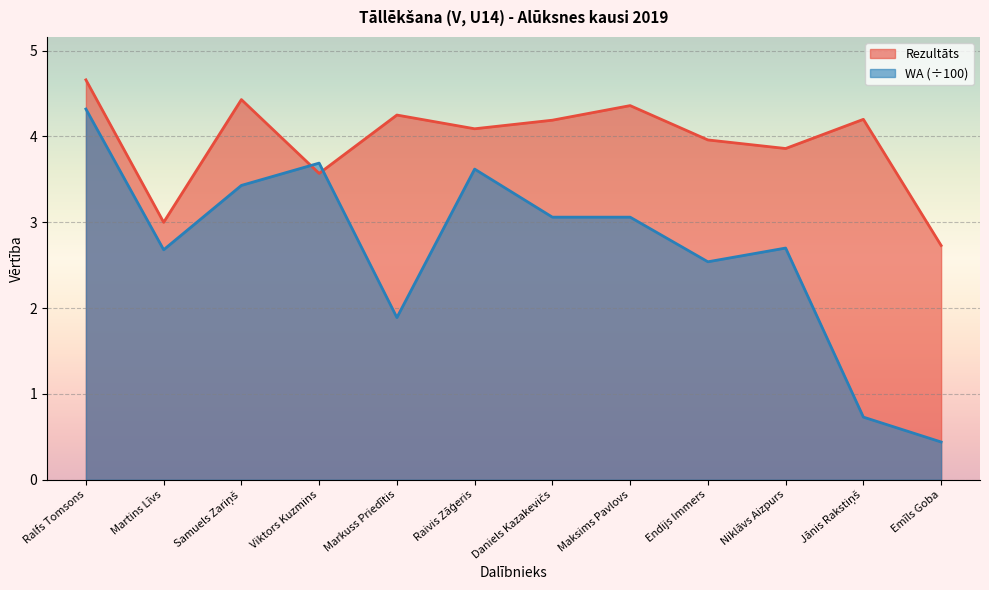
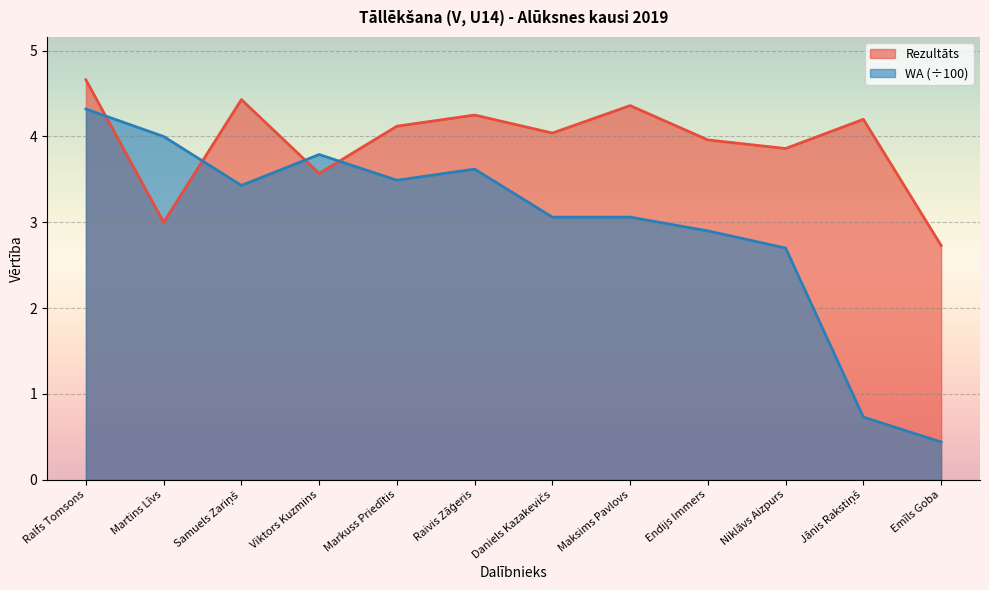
  {
    "Rezultāts": {
      "Ralfs Tomsons": 4.7,
      "Martins Līvs": 3.0,
      "Samuels Zariņš": 4.4,
      "Viktors Kuzmins": 3.6,
-     "Markuss Priedītis": 4.3,
-     "Raivis Zāģeris": 4.1,
-     "Daniels Kazakevičs": 4.2,
+     "Markuss Priedītis": 4.1,
+     "Raivis Zāģeris": 4.3,
+     "Daniels Kazakevičs": 4.0,
      "Maksims Pavlovs": 4.4,
      "Endijs Immers": 4.0,
      "Niklāvs Aizpurs": 3.9,
      "Jānis Rakstiņš": 4.2,
      "Emīls Goba": 2.7
    },
    "WA (÷100)": {
      "Ralfs Tomsons": 4.3,
-     "Martins Līvs": 2.7,
+     "Martins Līvs": 4.0,
      "Samuels Zariņš": 3.4,
-     "Viktors Kuzmins": 3.7,
-     "Markuss Priedītis": 1.9,
+     "Viktors Kuzmins": 3.8,
+     "Markuss Priedītis": 3.5,
      "Raivis Zāģeris": 3.6,
      "Daniels Kazakevičs": 3.1,
      "Maksims Pavlovs": 3.1,
-     "Endijs Immers": 2.5,
+     "Endijs Immers": 2.9,
      "Niklāvs Aizpurs": 2.7,
      "Jānis Rakstiņš": 0.7,
      "Emīls Goba": 0.4
    }
  }
